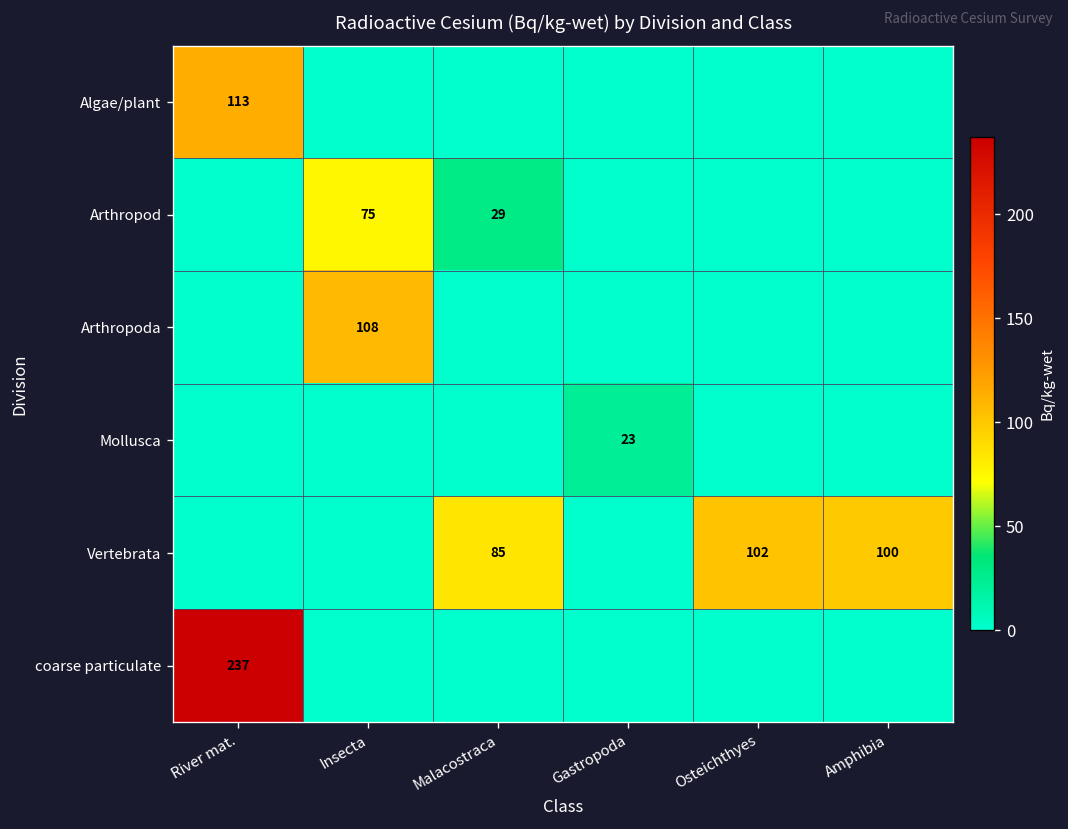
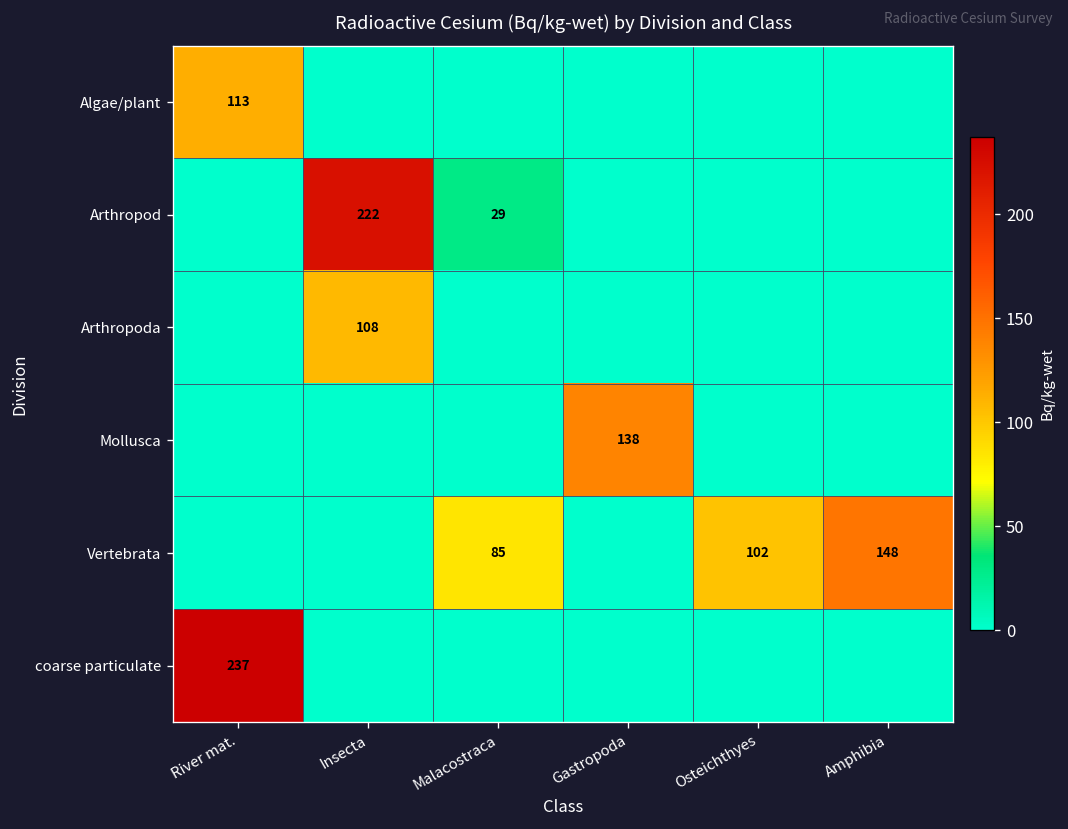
  {
    "Algae/plant": {
      "River mat.": 113
    },
    "Arthropod": {
-     "Insecta": 75,
+     "Insecta": 222,
      "Malacostraca": 29
    },
    "Arthropoda": {
      "Insecta": 108
    },
    "Mollusca": {
-     "Gastropoda": 23
+     "Gastropoda": 138
    },
    "Vertebrata": {
      "Malacostraca": 85,
      "Osteichthyes": 102,
-     "Amphibia": 100
+     "Amphibia": 148
    },
    "coarse particulate": {
      "River mat.": 237
    }
  }
